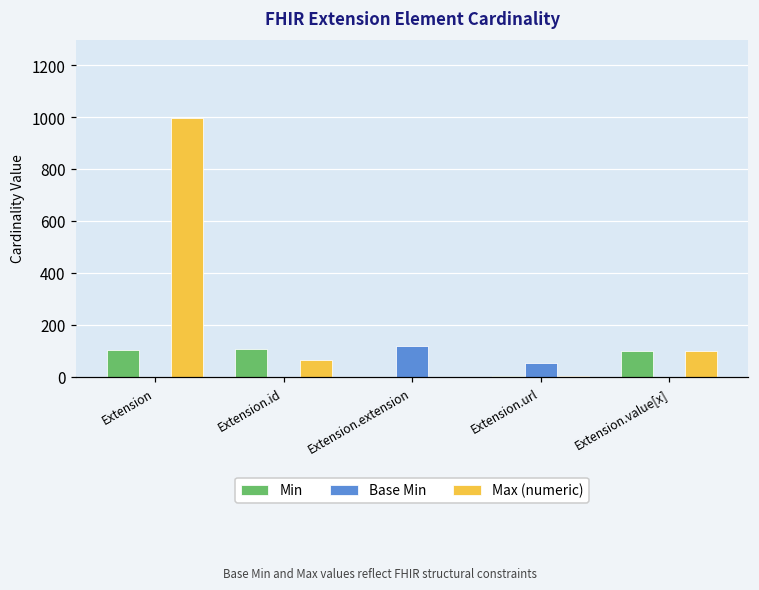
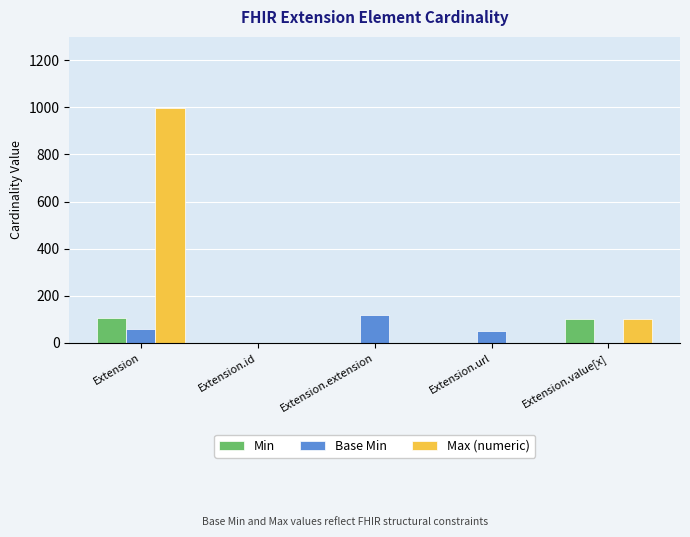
  {
    "Min": {
      "Extension": 100,
-     "Extension.id": 110,
+     "Extension.id": 0,
      "Extension.extension": 0,
      "Extension.value[x]": 100
    },
    "Base Min": {
-     "Extension": 0,
+     "Extension": 60,
      "Extension.id": 0,
      "Extension.extension": 120,
      "Extension.url": 50,
      "Extension.value[x]": 0
    },
    "Max (numeric)": {
      "Extension": 1000,
-     "Extension.id": 60,
+     "Extension.id": 0,
      "Extension.extension": 0,
      "Extension.value[x]": 100
    }
  }
